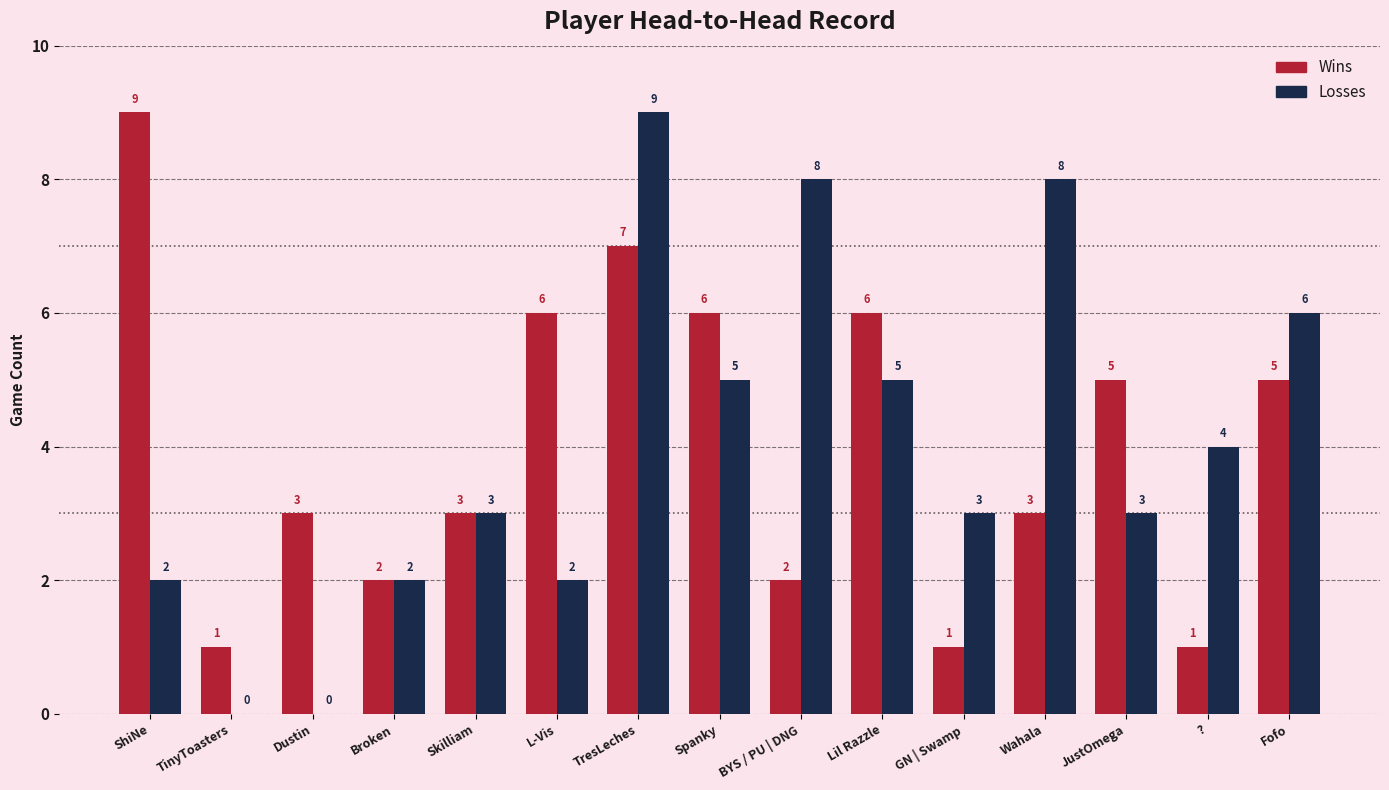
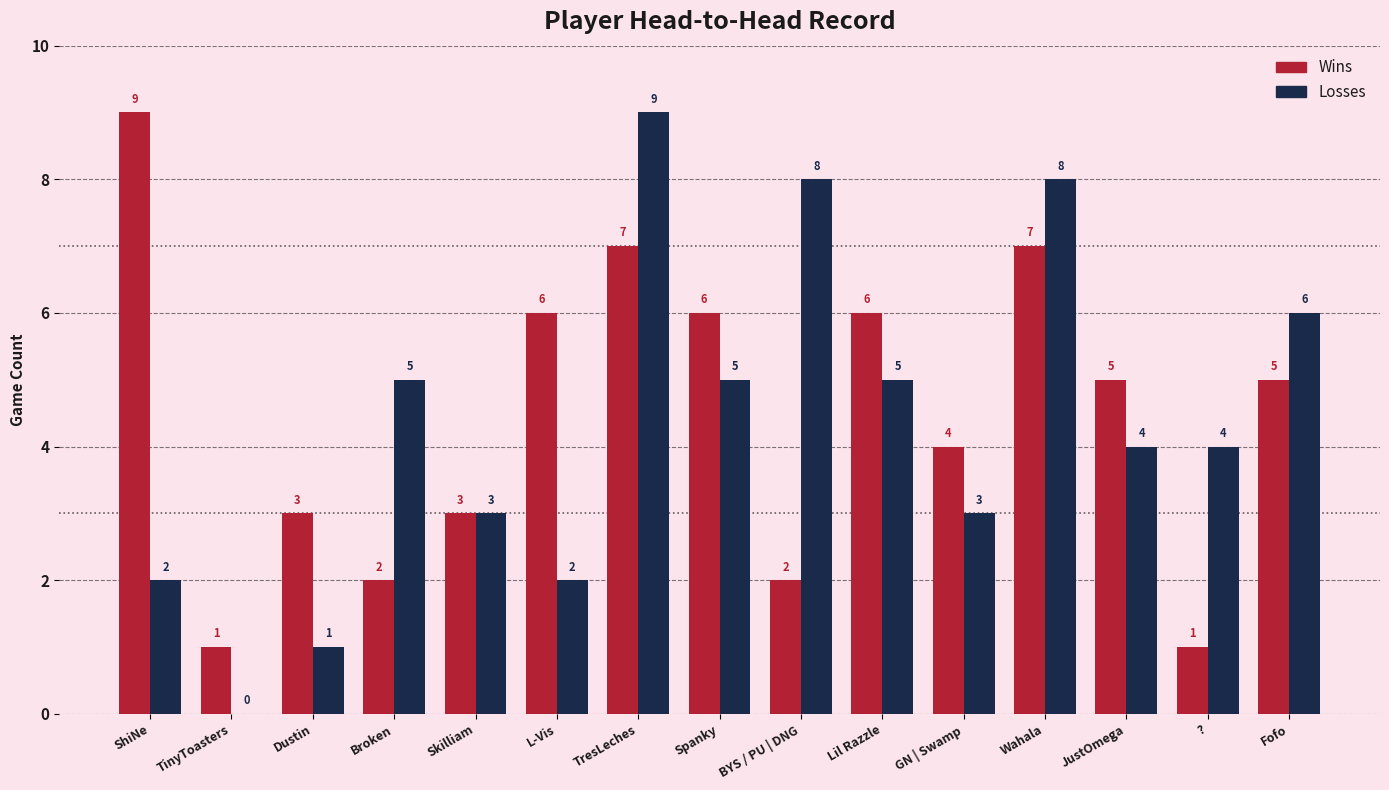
  {
    "Wins": {
      "ShiNe": 9,
      "TinyToasters": 1,
      "Dustin": 3,
      "Broken": 2,
      "Skilliam": 3,
      "L-Vis": 6,
      "TresLeches": 7,
      "Spanky": 6,
      "BYS / PU | DNG": 2,
      "Lil Razzle": 6,
-     "GN | Swamp": 1,
-     "Wahala": 3,
+     "GN | Swamp": 4,
+     "Wahala": 7,
      "JustOmega": 5,
      "?": 1,
      "Fofo": 5
    },
    "Losses": {
      "ShiNe": 2,
      "TinyToasters": 0,
-     "Dustin": 0,
-     "Broken": 2,
+     "Dustin": 1,
+     "Broken": 5,
      "Skilliam": 3,
      "L-Vis": 2,
      "TresLeches": 9,
      "Spanky": 5,
      "BYS / PU | DNG": 8,
      "Lil Razzle": 5,
      "GN | Swamp": 3,
      "Wahala": 8,
-     "JustOmega": 3,
+     "JustOmega": 4,
      "?": 4,
      "Fofo": 6
    }
  }
